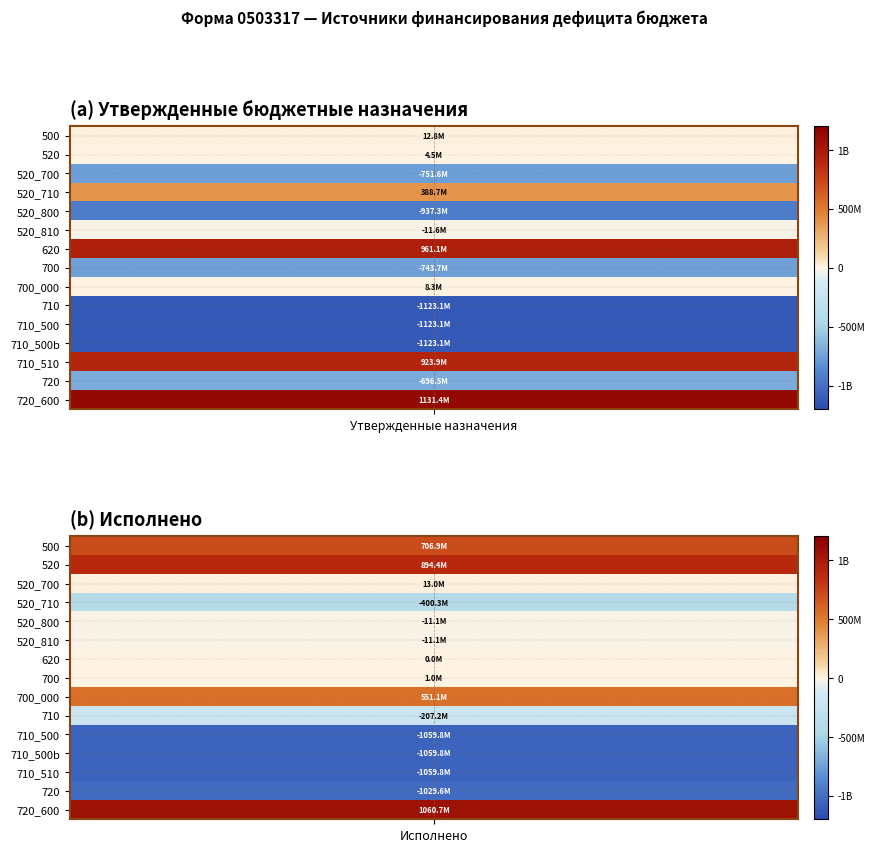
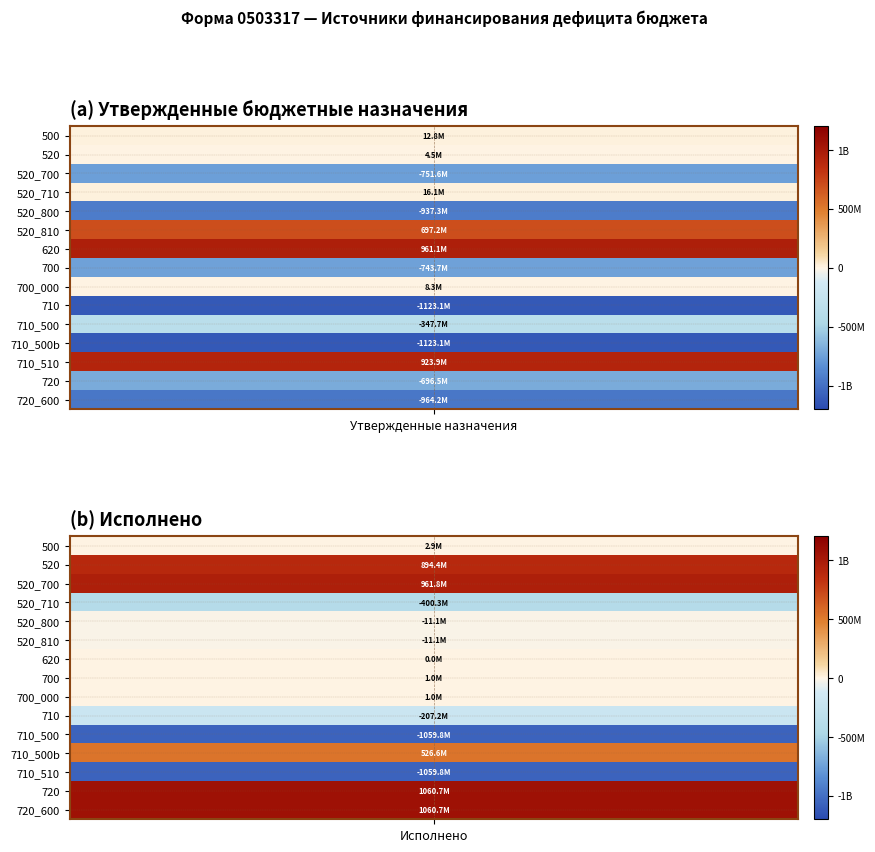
  {
    "(a) Утвержденные бюджетные назначения": {
      "500": {
        "Утвержденные назначения": "12.8M"
      },
      "520": {
        "Утвержденные назначения": "4.5M"
      },
      "520_700": {
        "Утвержденные назначения": "-751.6M"
      },
      "520_710": {
-       "Утвержденные назначения": "388.7M"
+       "Утвержденные назначения": "16.1M"
      },
      "520_800": {
        "Утвержденные назначения": "-937.3M"
      },
      "520_810": {
-       "Утвержденные назначения": "-11.6M"
+       "Утвержденные назначения": "697.2M"
      },
      "620": {
        "Утвержденные назначения": "961.1M"
      },
      "700": {
        "Утвержденные назначения": "-743.7M"
      },
      "700_000": {
        "Утвержденные назначения": "8.3M"
      },
      "710": {
        "Утвержденные назначения": "-1123.1M"
      },
      "710_500": {
-       "Утвержденные назначения": "-1123.1M"
+       "Утвержденные назначения": "-347.7M"
      },
      "710_500b": {
        "Утвержденные назначения": "-1123.1M"
      },
      "710_510": {
        "Утвержденные назначения": "923.9M"
      },
      "720": {
        "Утвержденные назначения": "-696.5M"
      },
      "720_600": {
-       "Утвержденные назначения": "1131.4M"
+       "Утвержденные назначения": "-964.2M"
      }
    },
    "(b) Исполнено": {
      "500": {
-       "Исполнено": "706.9M"
+       "Исполнено": "2.9M"
      },
      "520": {
        "Исполнено": "894.4M"
      },
      "520_700": {
-       "Исполнено": "13.0M"
+       "Исполнено": "961.8M"
      },
      "520_710": {
        "Исполнено": "-400.3M"
      },
      "520_800": {
        "Исполнено": "-11.1M"
      },
      "520_810": {
        "Исполнено": "-11.1M"
      },
      "620": {
        "Исполнено": "0.0M"
      },
      "700": {
        "Исполнено": "1.0M"
      },
      "700_000": {
-       "Исполнено": "551.1M"
+       "Исполнено": "1.0M"
      },
      "710": {
        "Исполнено": "-207.2M"
      },
      "710_500": {
        "Исполнено": "-1059.8M"
      },
      "710_500b": {
-       "Исполнено": "-1059.8M"
+       "Исполнено": "526.6M"
      },
      "710_510": {
        "Исполнено": "-1059.8M"
      },
      "720": {
-       "Исполнено": "-1029.6M"
+       "Исполнено": "1060.7M"
      },
      "720_600": {
        "Исполнено": "1060.7M"
      }
    }
  }
